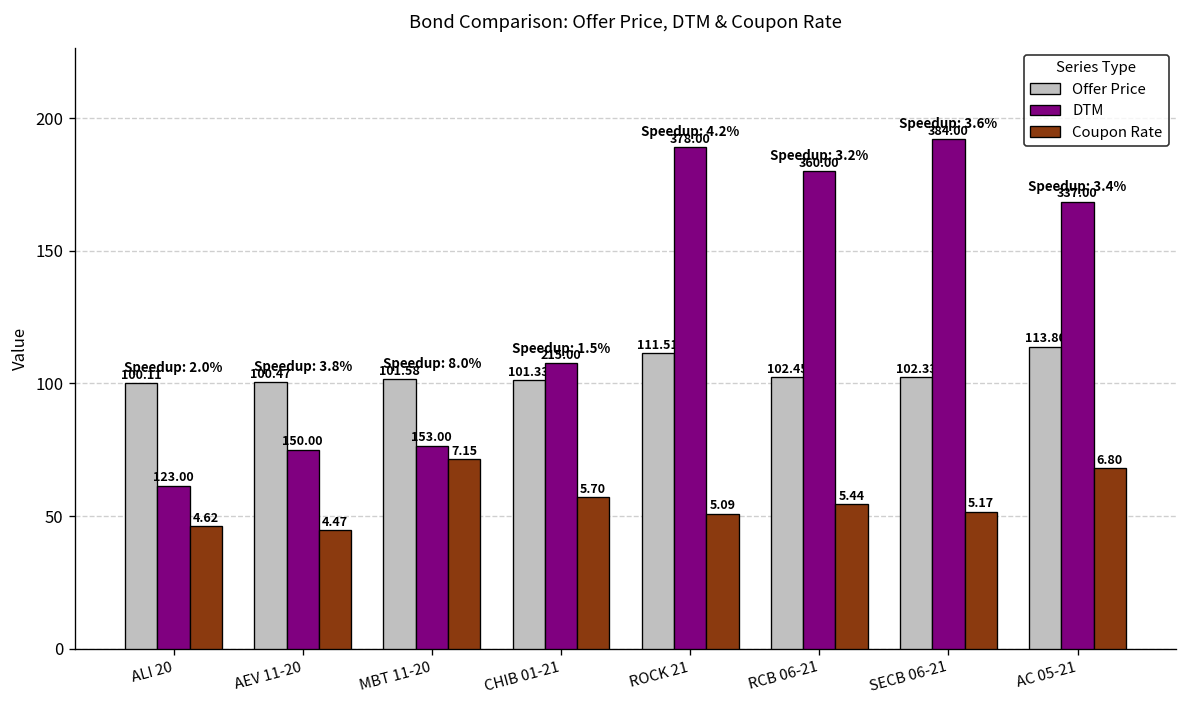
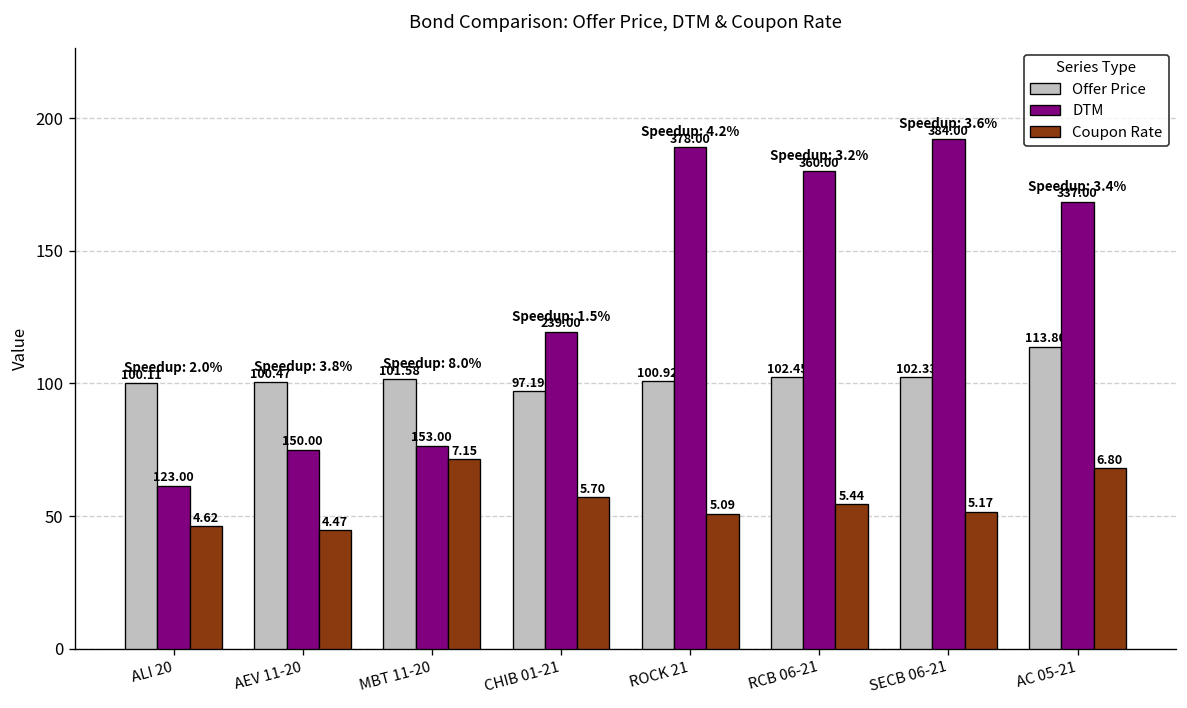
  {
    "Offer Price": {
-     "CHIB 01-21": 101.33,
-     "ROCK 21": 111.51,
+     "CHIB 01-21": 97.19,
+     "ROCK 21": 100.92,
      "RCB 06-21": 102.45,
      "SECB 06-21": 102.33,
      "AC 05-21": 113.80
    },
    "DTM": {
-     "CHIB 01-21": 215.00
+     "CHIB 01-21": 239.00
    }
  }
